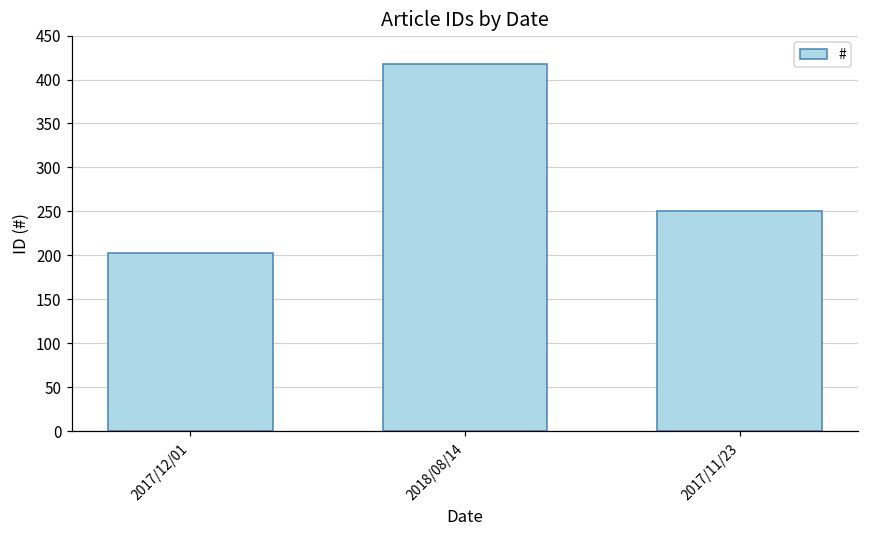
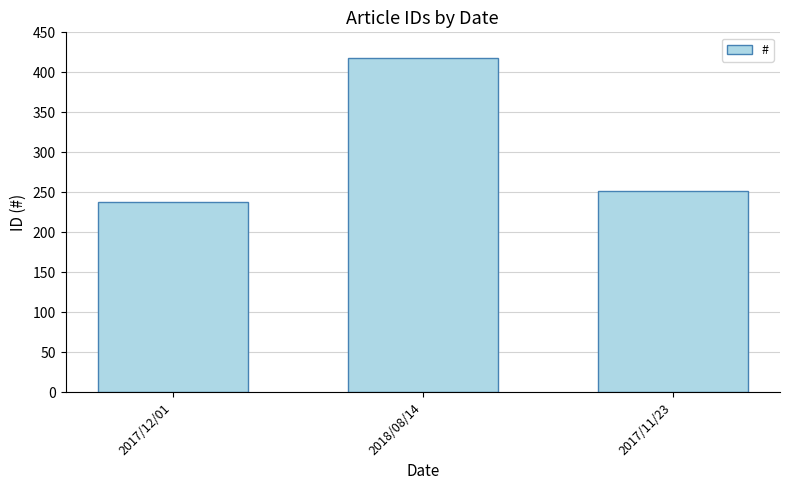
  {
-   "2017/12/01": 200,
+   "2017/12/01": 240,
    "2018/08/14": 420,
    "2017/11/23": 250
  }
